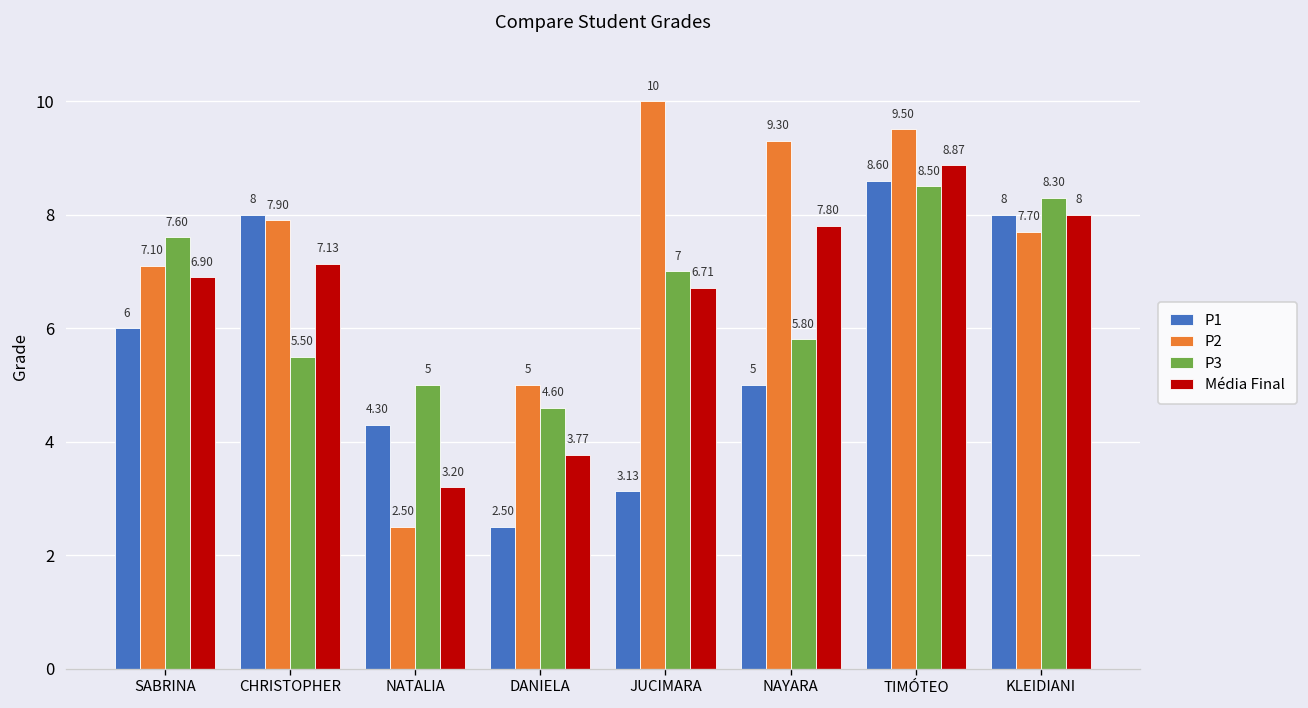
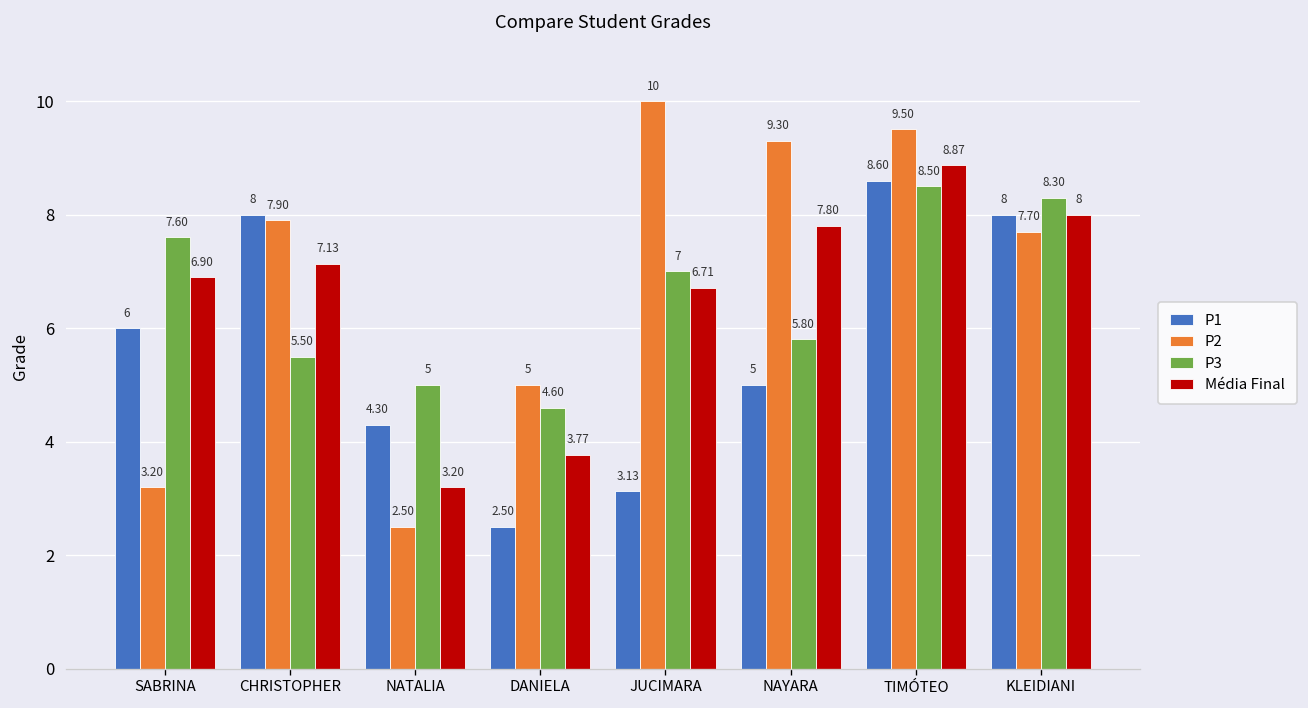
  {
    "P1": {
      "SABRINA": 6,
      "CHRISTOPHER": 8,
      "NATALIA": 4.30,
      "DANIELA": 2.50,
      "JUCIMARA": 3.13,
      "NAYARA": 5,
      "TIMÓTEO": 8.60,
      "KLEIDIANI": 8
    },
    "P2": {
-     "SABRINA": 7.10,
+     "SABRINA": 3.20,
      "CHRISTOPHER": 7.90,
      "NATALIA": 2.50,
      "DANIELA": 5,
      "JUCIMARA": 10,
      "NAYARA": 9.30,
      "TIMÓTEO": 9.50,
      "KLEIDIANI": 7.70
    },
    "P3": {
      "SABRINA": 7.60,
      "CHRISTOPHER": 5.50,
      "NATALIA": 5,
      "DANIELA": 4.60,
      "JUCIMARA": 7,
      "NAYARA": 5.80,
      "TIMÓTEO": 8.50,
      "KLEIDIANI": 8.30
    },
    "Média Final": {
      "SABRINA": 6.90,
      "CHRISTOPHER": 7.13,
      "NATALIA": 3.20,
      "DANIELA": 3.77,
      "JUCIMARA": 6.71,
      "NAYARA": 7.80,
      "TIMÓTEO": 8.87,
      "KLEIDIANI": 8
    }
  }
